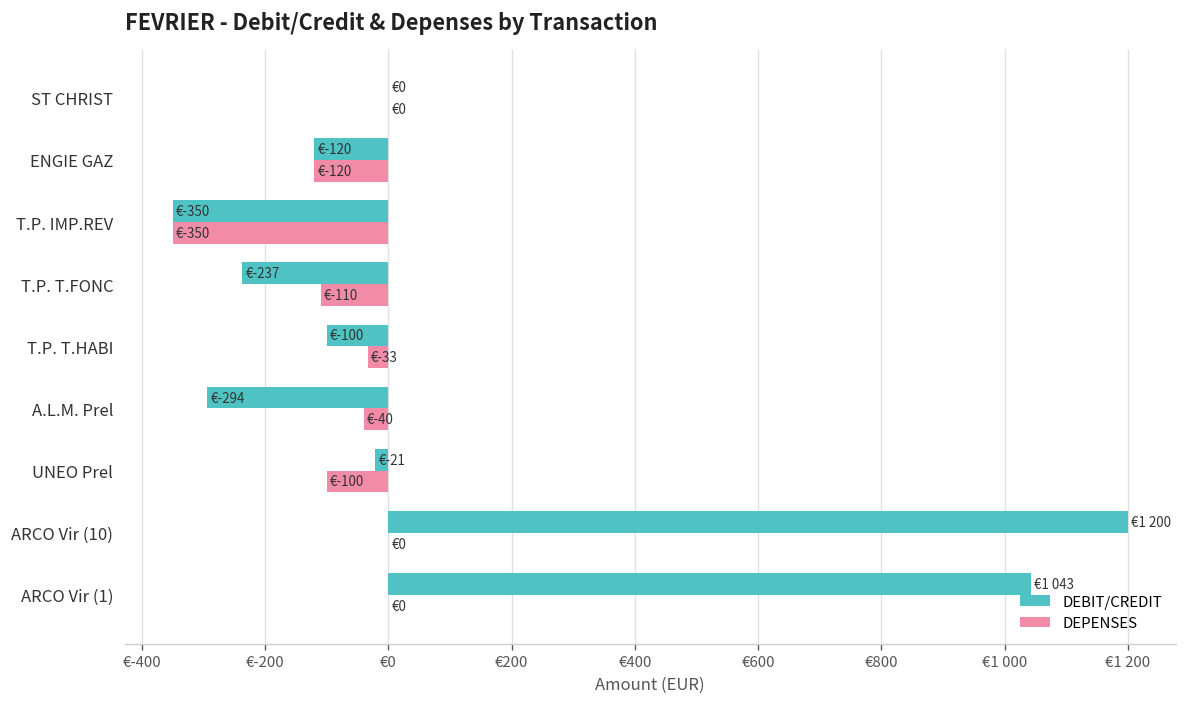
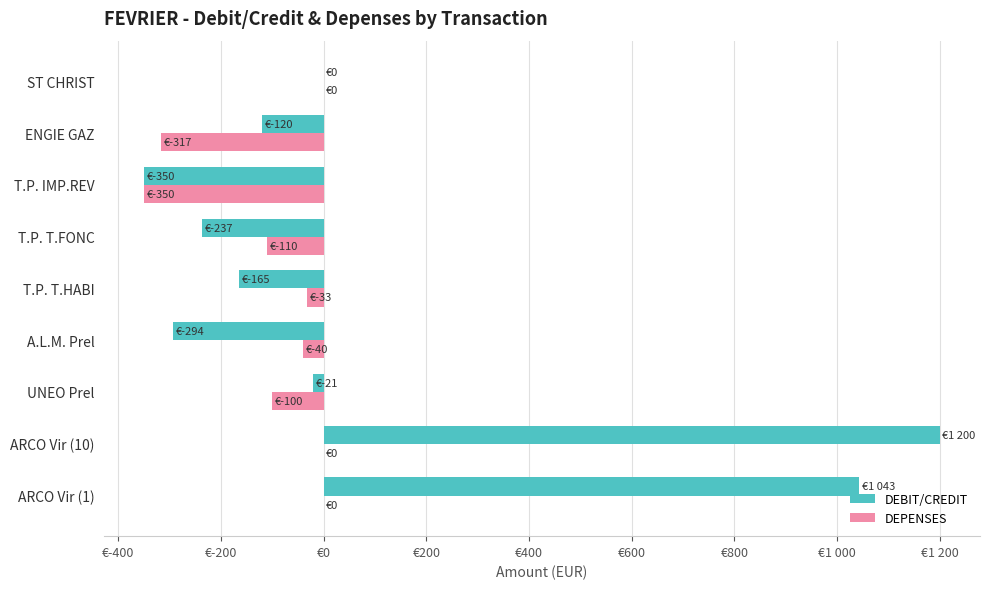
  {
    "DEBIT/CREDIT": {
      "ST CHRIST": "€0",
      "ENGIE GAZ": "€-120",
      "T.P. IMP.REV": "€-350",
      "T.P. T.FONC": "€-237",
-     "T.P. T.HABI": "€-100",
+     "T.P. T.HABI": "€-165",
      "A.L.M. Prel": "€-294",
      "UNEO Prel": "€-21",
      "ARCO Vir (10)": "€1",
      "ARCO Vir (1)": "€1"
    },
    "DEPENSES": {
      "ST CHRIST": "€0",
-     "ENGIE GAZ": "€-120",
+     "ENGIE GAZ": "€-317",
      "T.P. IMP.REV": "€-350",
      "T.P. T.FONC": "€-110",
      "T.P. T.HABI": "€-33",
      "A.L.M. Prel": "€-40",
      "UNEO Prel": "€-100",
      "ARCO Vir (10)": "€0",
      "ARCO Vir (1)": "€0"
    }
  }
